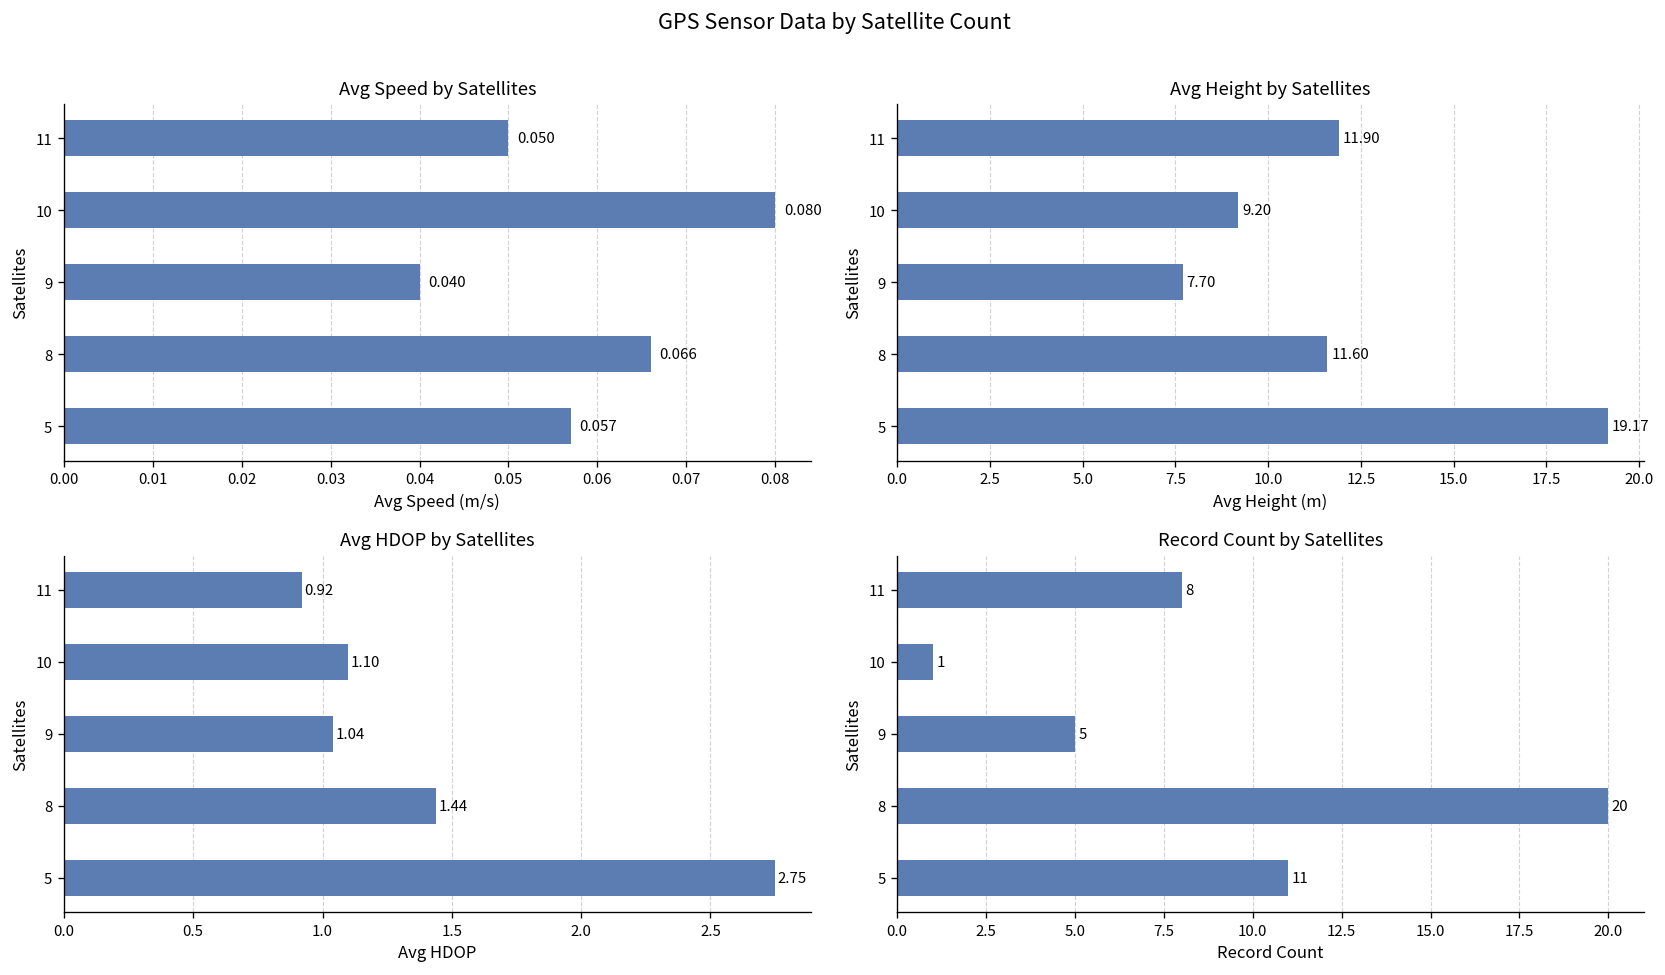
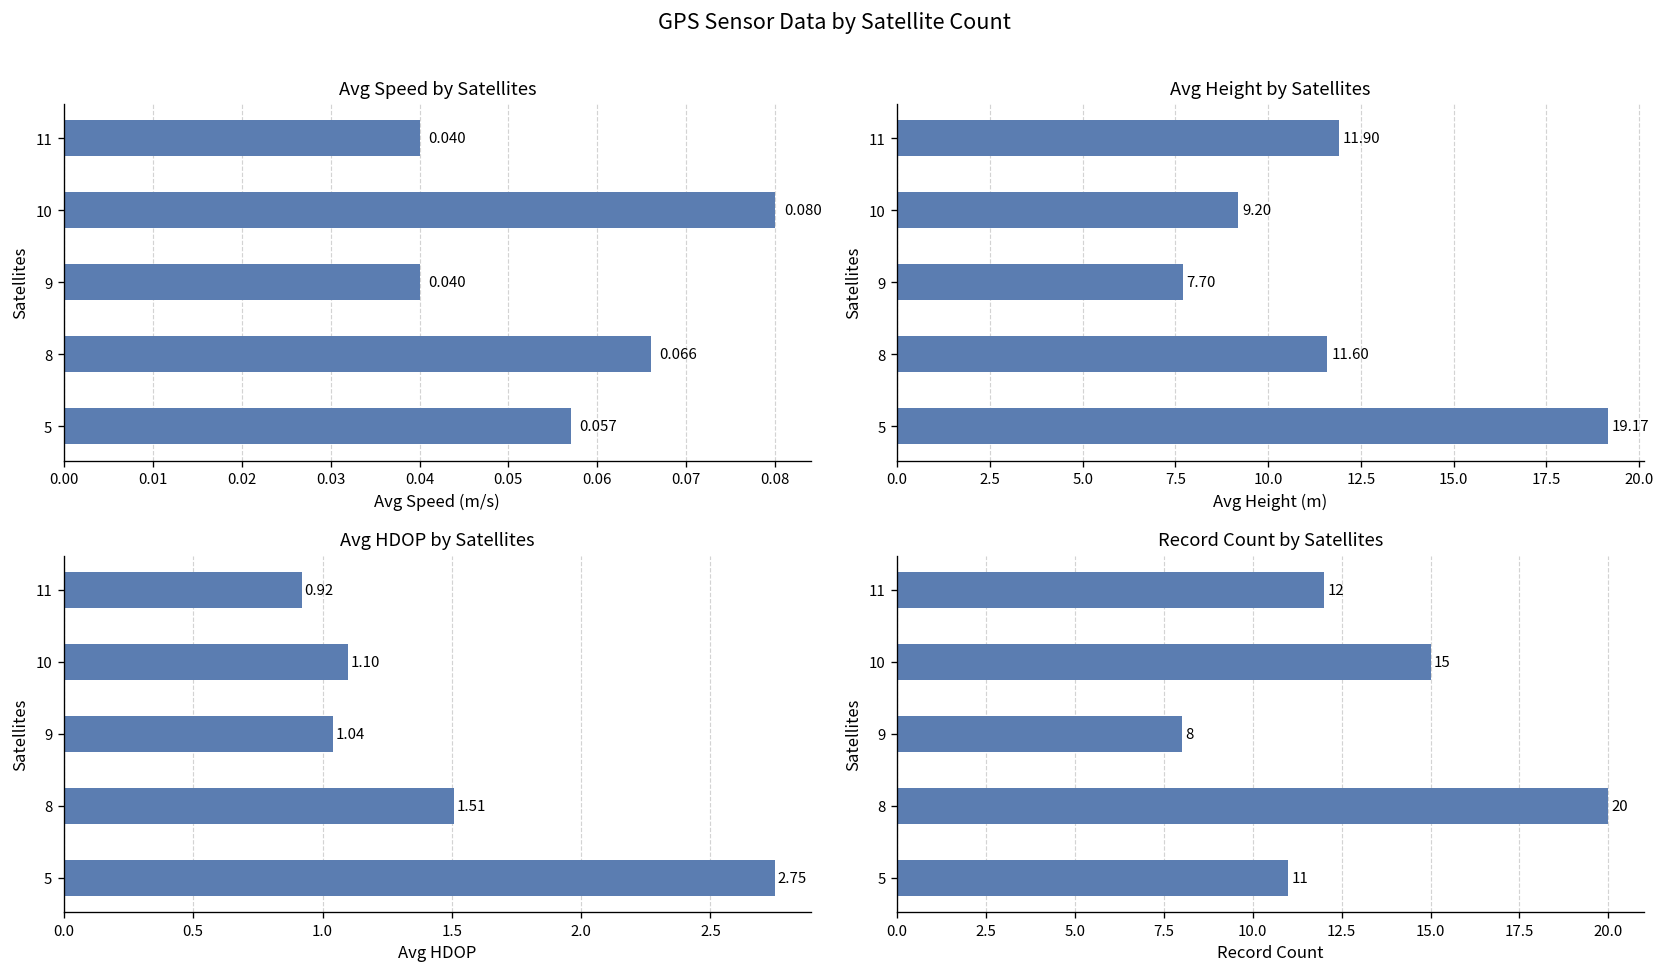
  {
    "Avg Speed by Satellites": {
-     "11": 0.050,
+     "11": 0.040,
      "10": 0.080,
      "9": 0.040,
      "8": 0.066,
      "5": 0.057
    },
    "Avg Height by Satellites": {
      "11": 11.90,
      "10": 9.20,
      "9": 7.70,
      "8": 11.60,
      "5": 19.17
    },
    "Avg HDOP by Satellites": {
      "11": 0.92,
      "10": 1.10,
      "9": 1.04,
-     "8": 1.44,
+     "8": 1.51,
      "5": 2.75
    },
    "Record Count by Satellites": {
-     "11": 8,
-     "10": 1,
-     "9": 5,
+     "11": 12,
+     "10": 15,
+     "9": 8,
      "8": 20,
      "5": 11
    }
  }
